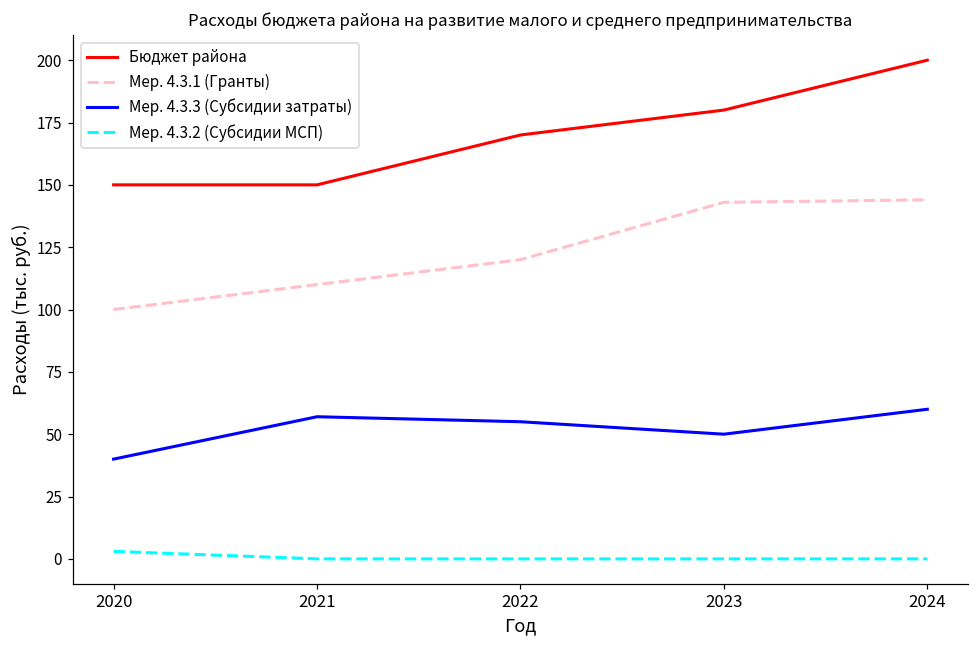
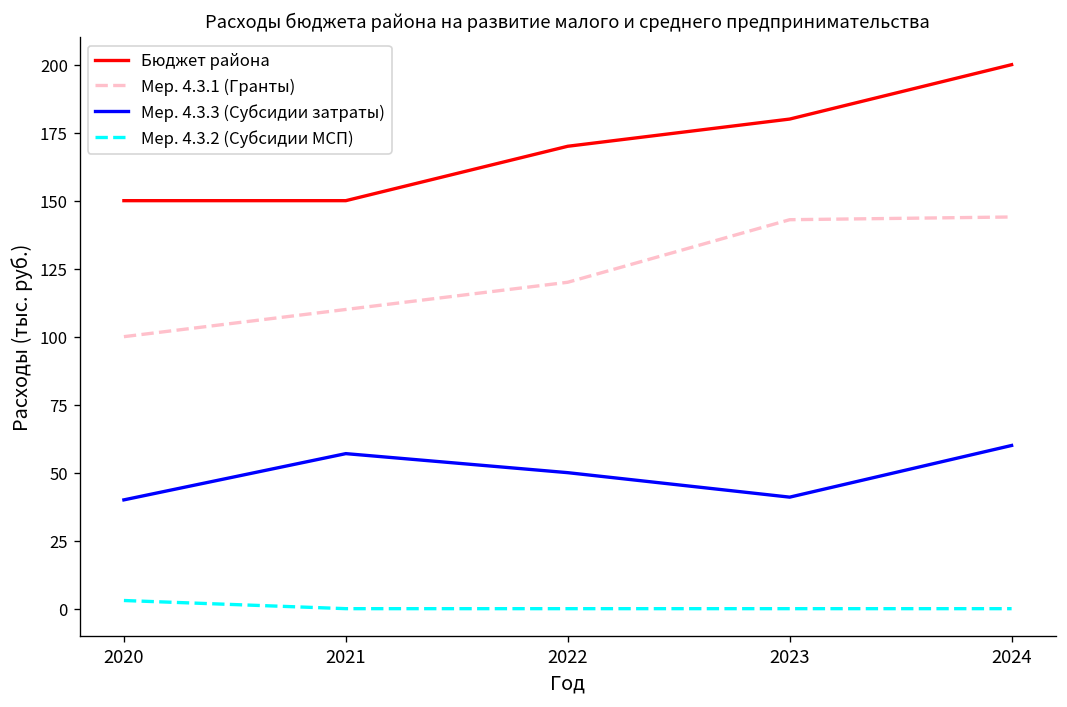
  {
    "Бюджет района": {
      "2020": 150,
      "2021": 150,
      "2022": 170,
      "2023": 180,
      "2024": 200
    },
    "Мер. 4.3.1 (Гранты)": {
      "2020": 100,
      "2021": 110,
      "2022": 120,
      "2023": 143,
      "2024": 144
    },
    "Мер. 4.3.3 (Субсидии затраты)": {
      "2020": 40,
      "2021": 57,
-     "2022": 55,
-     "2023": 50,
+     "2022": 50,
+     "2023": 41,
      "2024": 60
    },
    "Мер. 4.3.2 (Субсидии МСП)": {
      "2020": 3,
      "2021": 0,
      "2022": 0,
      "2023": 0,
      "2024": 0
    }
  }
